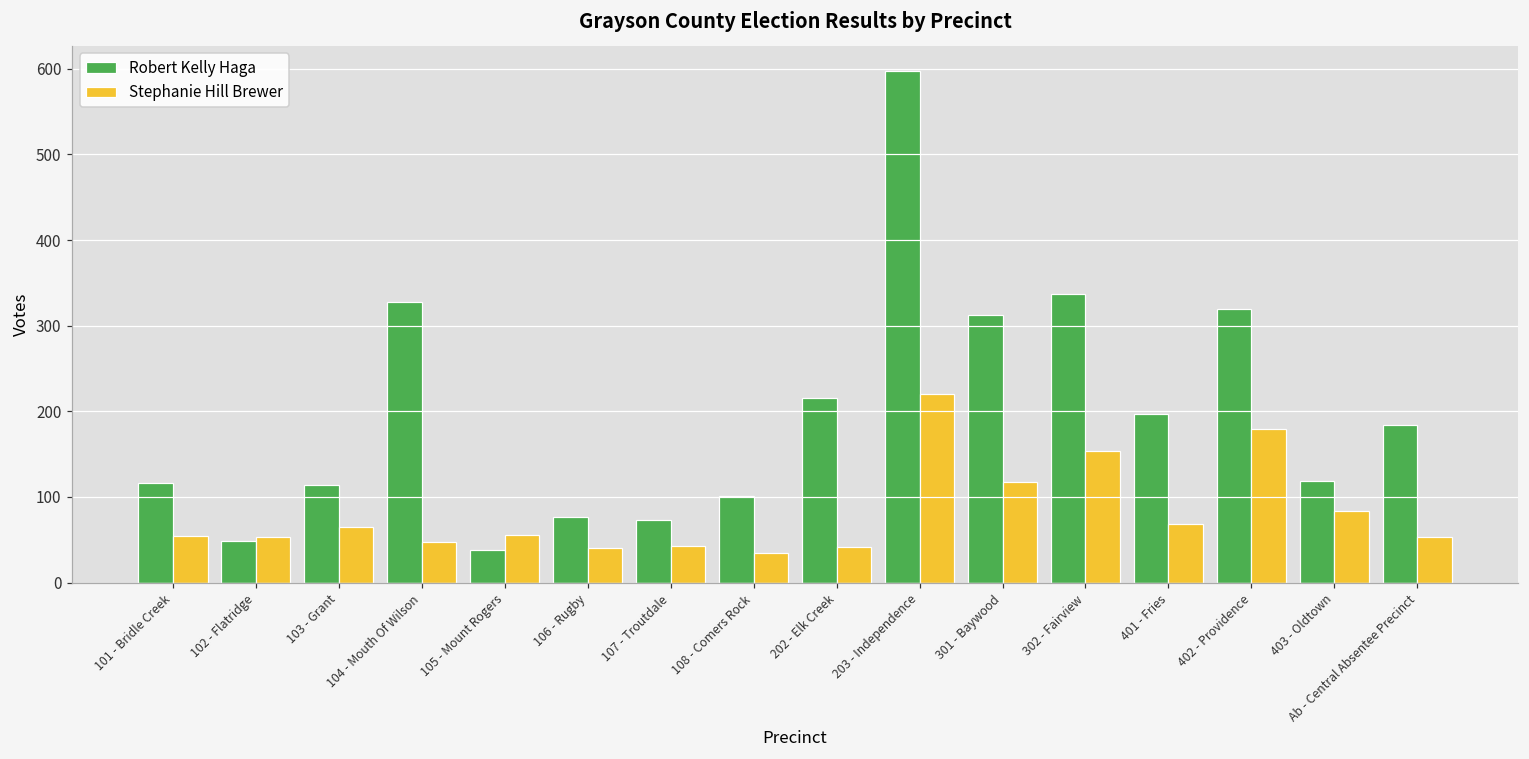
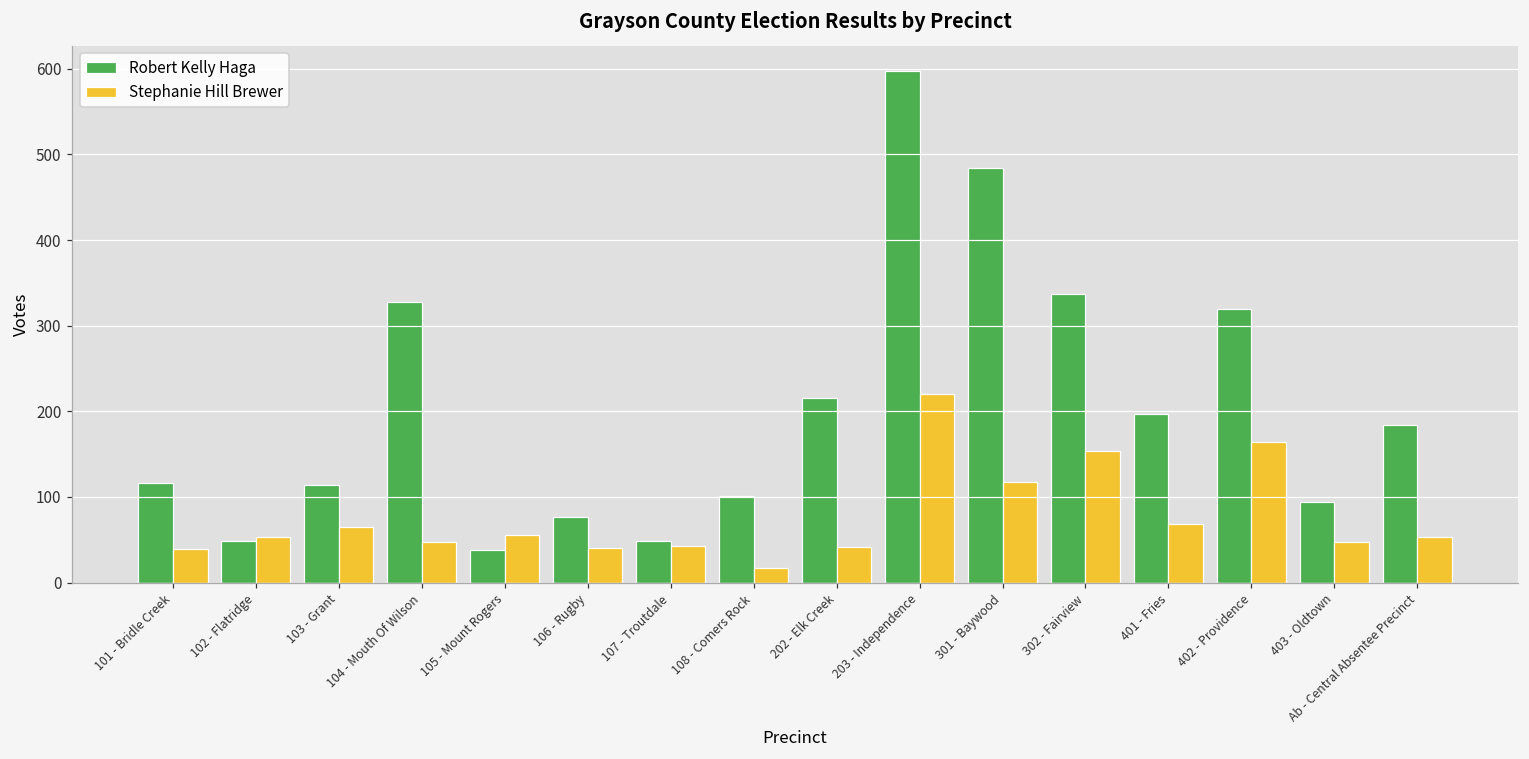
  {
    "Robert Kelly Haga": {
      "101 - Bridle Creek": 120,
      "102 - Flatridge": 50,
      "103 - Grant": 110,
      "104 - Mouth Of Wilson": 330,
      "105 - Mount Rogers": 40,
      "106 - Rugby": 80,
-     "107 - Troutdale": 70,
+     "107 - Troutdale": 50,
      "108 - Comers Rock": 100,
      "202 - Elk Creek": 220,
      "203 - Independence": 600,
-     "301 - Baywood": 310,
+     "301 - Baywood": 480,
      "302 - Fairview": 340,
      "401 - Fries": 200,
      "402 - Providence": 320,
-     "403 - Oldtown": 120,
+     "403 - Oldtown": 90,
      "Ab - Central Absentee Precinct": 180
    },
    "Stephanie Hill Brewer": {
-     "101 - Bridle Creek": 50,
+     "101 - Bridle Creek": 40,
      "102 - Flatridge": 50,
      "103 - Grant": 70,
      "104 - Mouth Of Wilson": 50,
      "105 - Mount Rogers": 60,
      "106 - Rugby": 40,
      "107 - Troutdale": 40,
-     "108 - Comers Rock": 40,
+     "108 - Comers Rock": 20,
      "202 - Elk Creek": 40,
      "203 - Independence": 220,
      "301 - Baywood": 120,
      "302 - Fairview": 150,
      "401 - Fries": 70,
-     "402 - Providence": 180,
-     "403 - Oldtown": 80,
+     "402 - Providence": 160,
+     "403 - Oldtown": 50,
      "Ab - Central Absentee Precinct": 50
    }
  }
